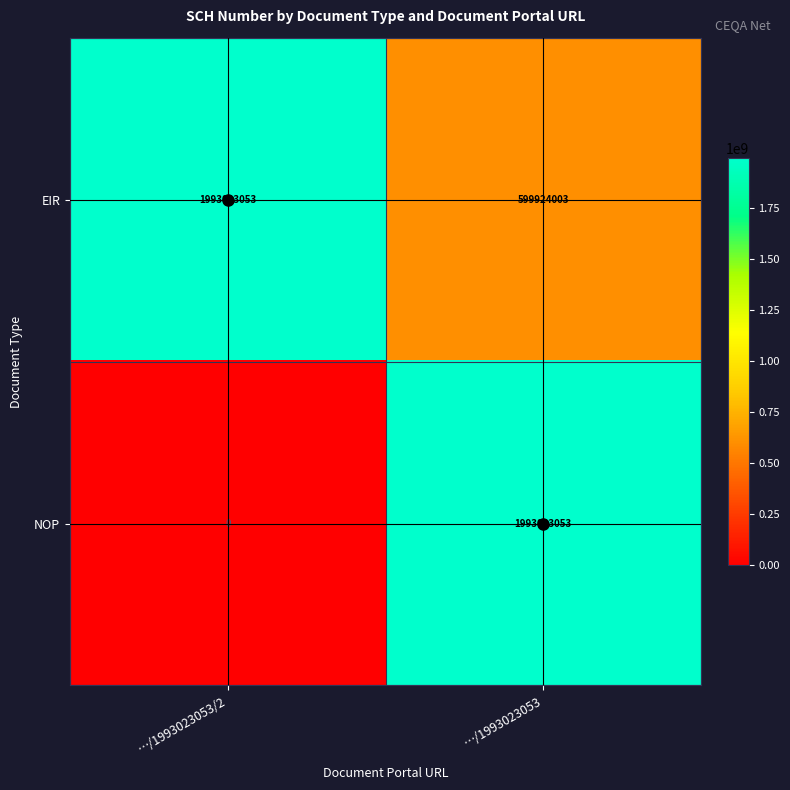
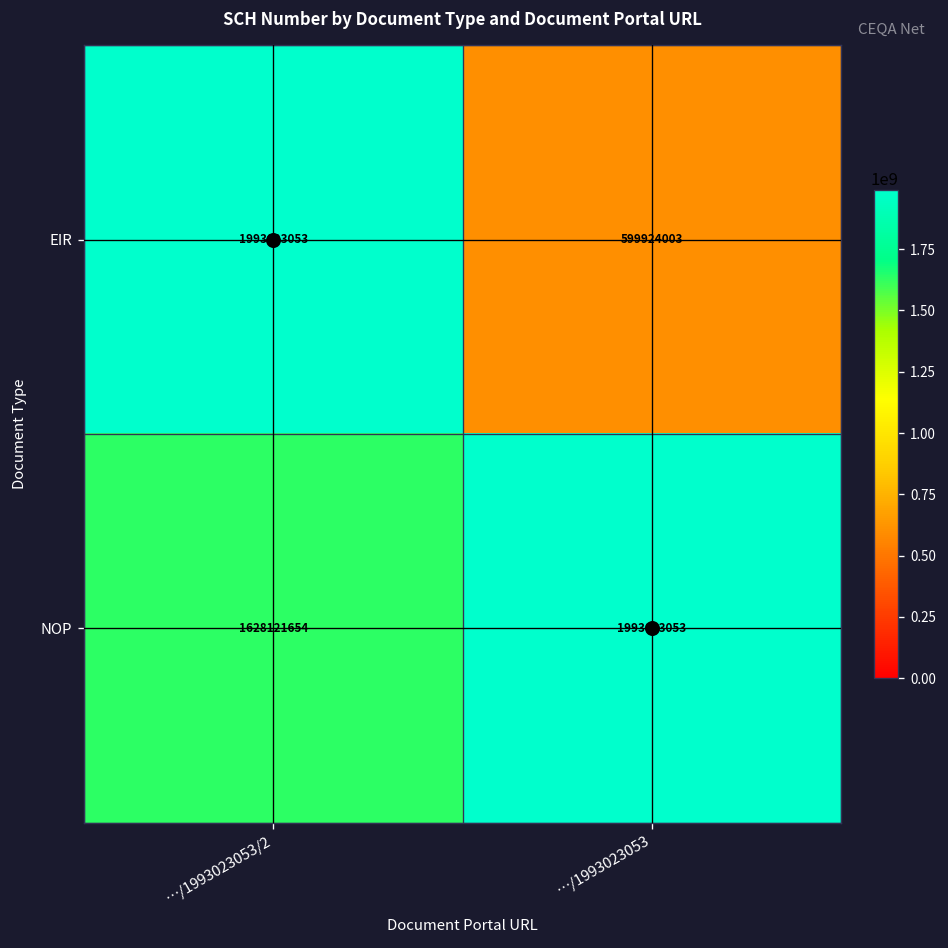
  {
    "EIR": {
      "…/1993023053": 599924003
    },
    "NOP": {
-     "…/1993023053/2": 0
+     "…/1993023053/2": 1628121654
    }
  }
